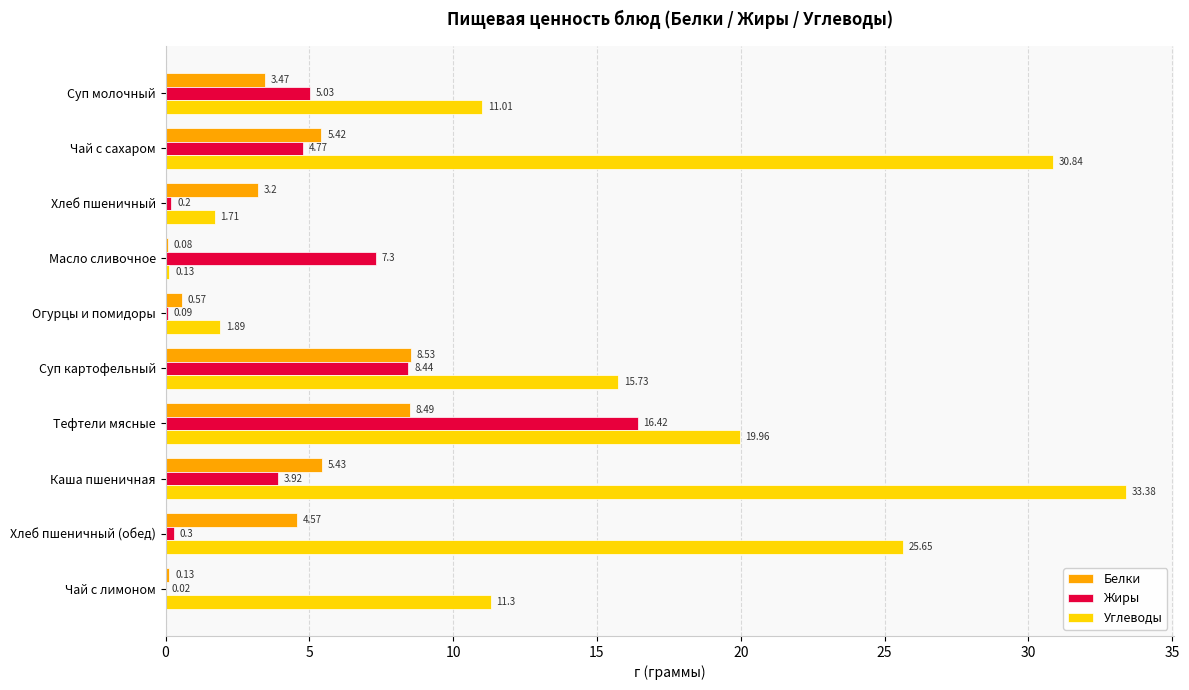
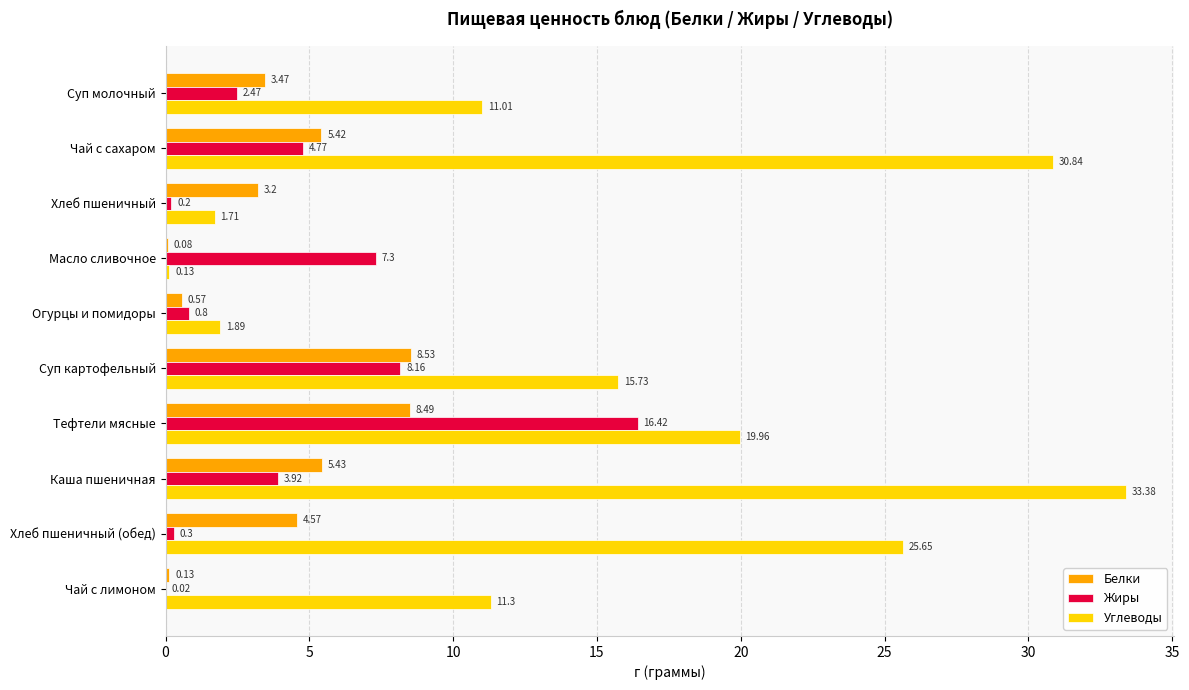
  {
    "Жиры": {
-     "Суп молочный": 5.03,
+     "Суп молочный": 2.47,
      "Чай с сахаром": 4.77,
      "Хлеб пшеничный": 0.2,
      "Масло сливочное": 7.3,
-     "Огурцы и помидоры": 0.09,
-     "Суп картофельный": 8.44,
+     "Огурцы и помидоры": 0.8,
+     "Суп картофельный": 8.16,
      "Тефтели мясные": 16.42,
      "Каша пшеничная": 3.92,
      "Хлеб пшеничный (обед)": 0.3,
      "Чай с лимоном": 0.02
    }
  }
